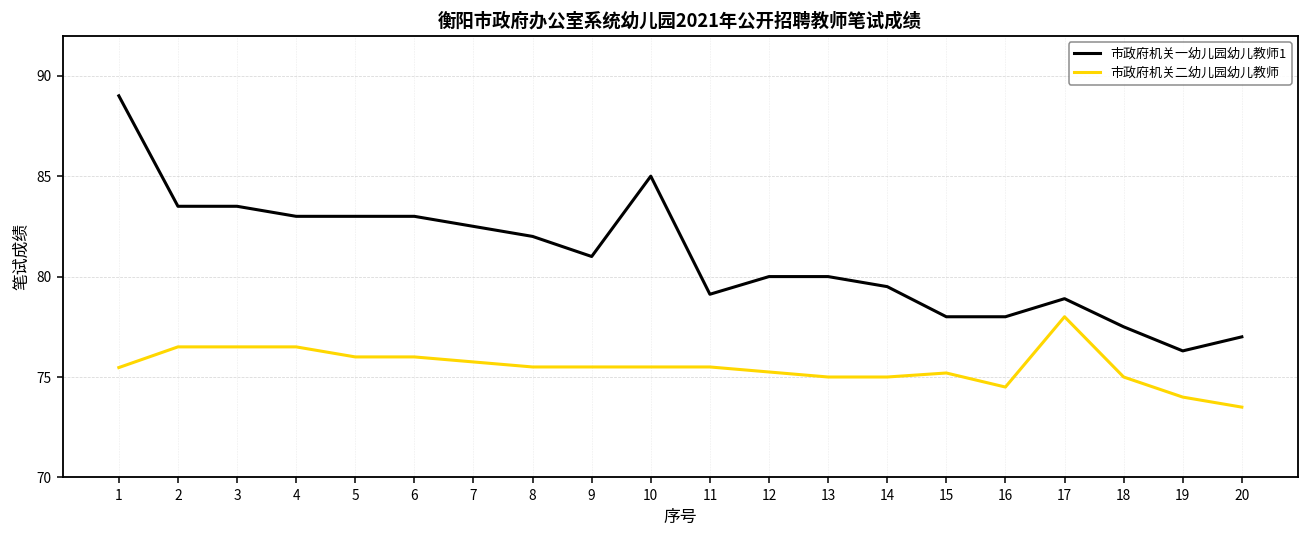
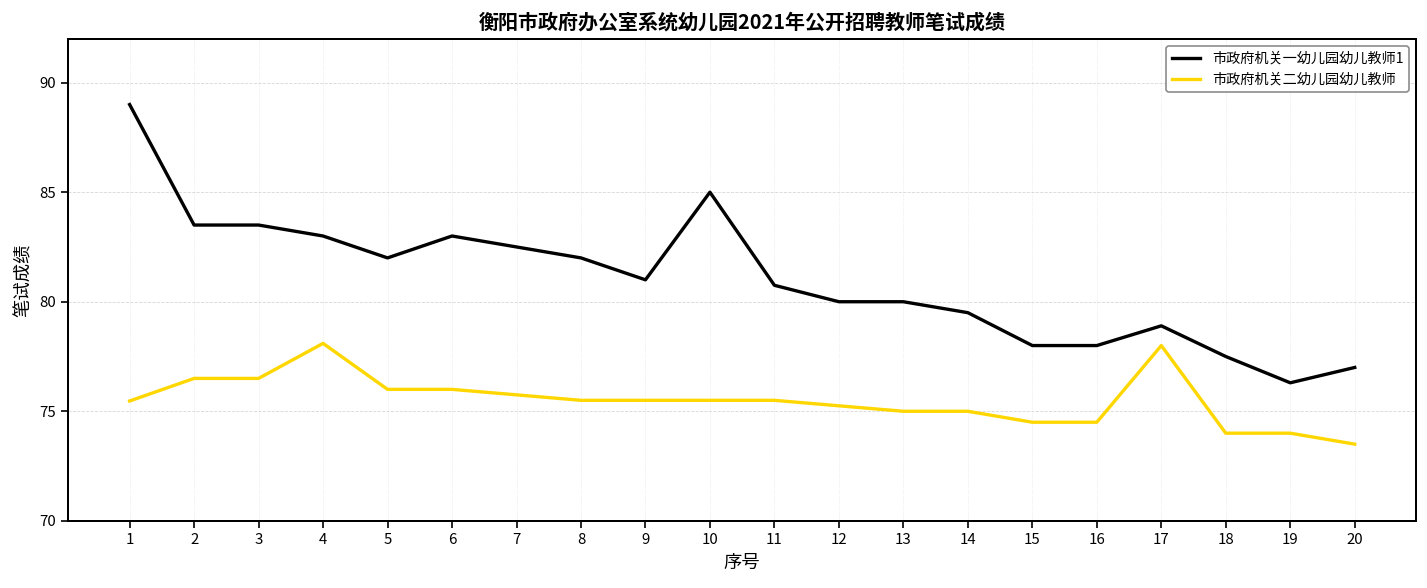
  {
    "市政府机关一幼儿园幼儿教师1": {
      "1": 89.0,
      "2": 83.5,
      "3": 83.5,
      "4": 83.0,
-     "5": 83,
+     "5": 82,
      "6": 83.0,
      "7": 82.5,
      "8": 82.0,
      "9": 81.0,
      "10": 85.0,
-     "11": 79.1,
+     "11": 80.8,
      "12": 80.0,
      "13": 80.0,
      "14": 79.5,
      "15": 78.0,
      "16": 78.0,
      "17": 78.9,
      "18": 77.5,
      "19": 76.3,
      "20": 77.0
    },
    "市政府机关二幼儿园幼儿教师": {
      "1": 75.5,
      "2": 76.5,
      "3": 76.5,
-     "4": 76.5,
+     "4": 78.1,
      "5": 76.0,
      "6": 76.0,
      "7": 75.8,
      "8": 75.5,
      "9": 75.5,
      "10": 75.5,
      "11": 75.5,
      "12": 75.3,
      "13": 75.0,
      "14": 75.0,
-     "15": 75.2,
+     "15": 74.5,
      "16": 74.5,
      "17": 78.0,
-     "18": 75,
+     "18": 74,
      "19": 74.0,
      "20": 73.5
    }
  }
